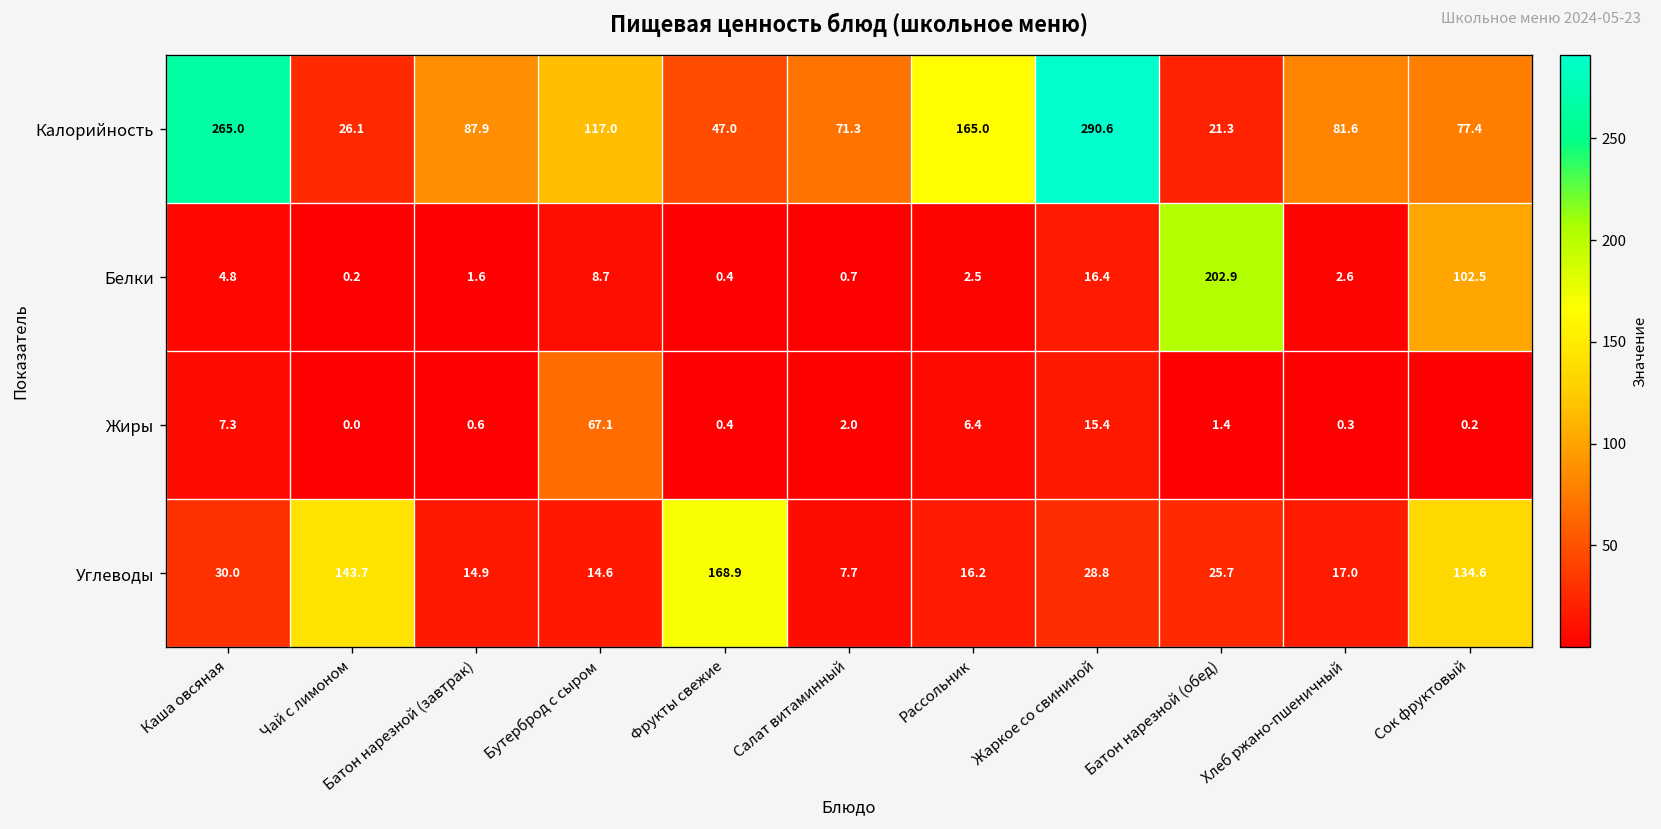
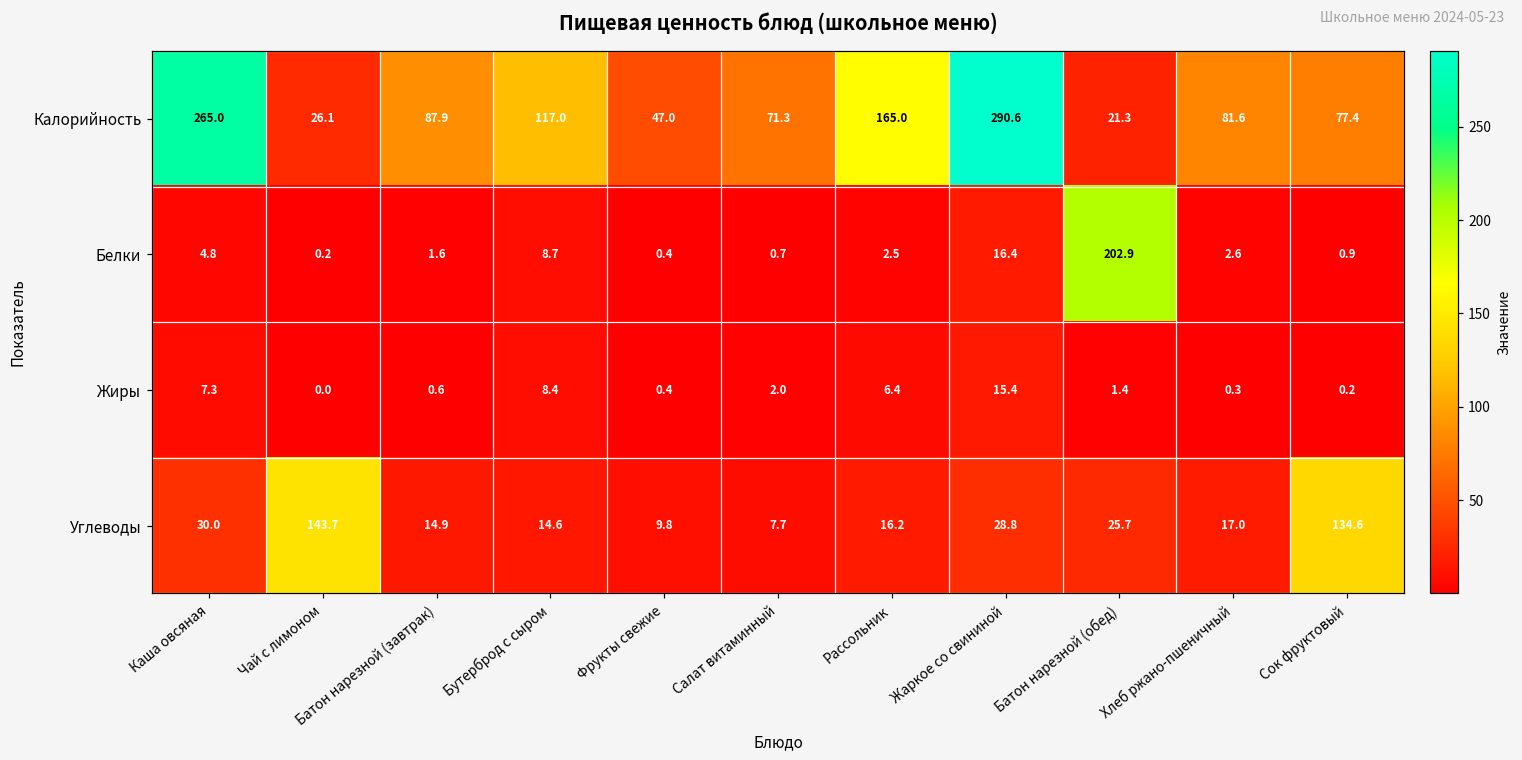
  {
    "Калорийность": {
      "Каша овсяная": 265.0,
      "Чай с лимоном": 26.1,
      "Батон нарезной (завтрак)": 87.9,
      "Бутерброд с сыром": 117.0,
      "Фрукты свежие": 47.0,
      "Салат витаминный": 71.3,
      "Рассольник": 165.0,
      "Жаркое со свининой": 290.6,
      "Батон нарезной (обед)": 21.3,
      "Хлеб ржано-пшеничный": 81.6,
      "Сок фруктовый": 77.4
    },
    "Белки": {
      "Каша овсяная": 4.8,
      "Чай с лимоном": 0.2,
      "Батон нарезной (завтрак)": 1.6,
      "Бутерброд с сыром": 8.7,
      "Фрукты свежие": 0.4,
      "Салат витаминный": 0.7,
      "Рассольник": 2.5,
      "Жаркое со свининой": 16.4,
      "Батон нарезной (обед)": 202.9,
      "Хлеб ржано-пшеничный": 2.6,
-     "Сок фруктовый": 102.5
+     "Сок фруктовый": 0.9
    },
    "Жиры": {
      "Каша овсяная": 7.3,
      "Чай с лимоном": 0.0,
      "Батон нарезной (завтрак)": 0.6,
-     "Бутерброд с сыром": 67.1,
+     "Бутерброд с сыром": 8.4,
      "Фрукты свежие": 0.4,
      "Салат витаминный": 2.0,
      "Рассольник": 6.4,
      "Жаркое со свининой": 15.4,
      "Батон нарезной (обед)": 1.4,
      "Хлеб ржано-пшеничный": 0.3,
      "Сок фруктовый": 0.2
    },
    "Углеводы": {
      "Каша овсяная": 30.0,
      "Чай с лимоном": 143.7,
      "Батон нарезной (завтрак)": 14.9,
      "Бутерброд с сыром": 14.6,
-     "Фрукты свежие": 168.9,
+     "Фрукты свежие": 9.8,
      "Салат витаминный": 7.7,
      "Рассольник": 16.2,
      "Жаркое со свининой": 28.8,
      "Батон нарезной (обед)": 25.7,
      "Хлеб ржано-пшеничный": 17.0,
      "Сок фруктовый": 134.6
    }
  }
